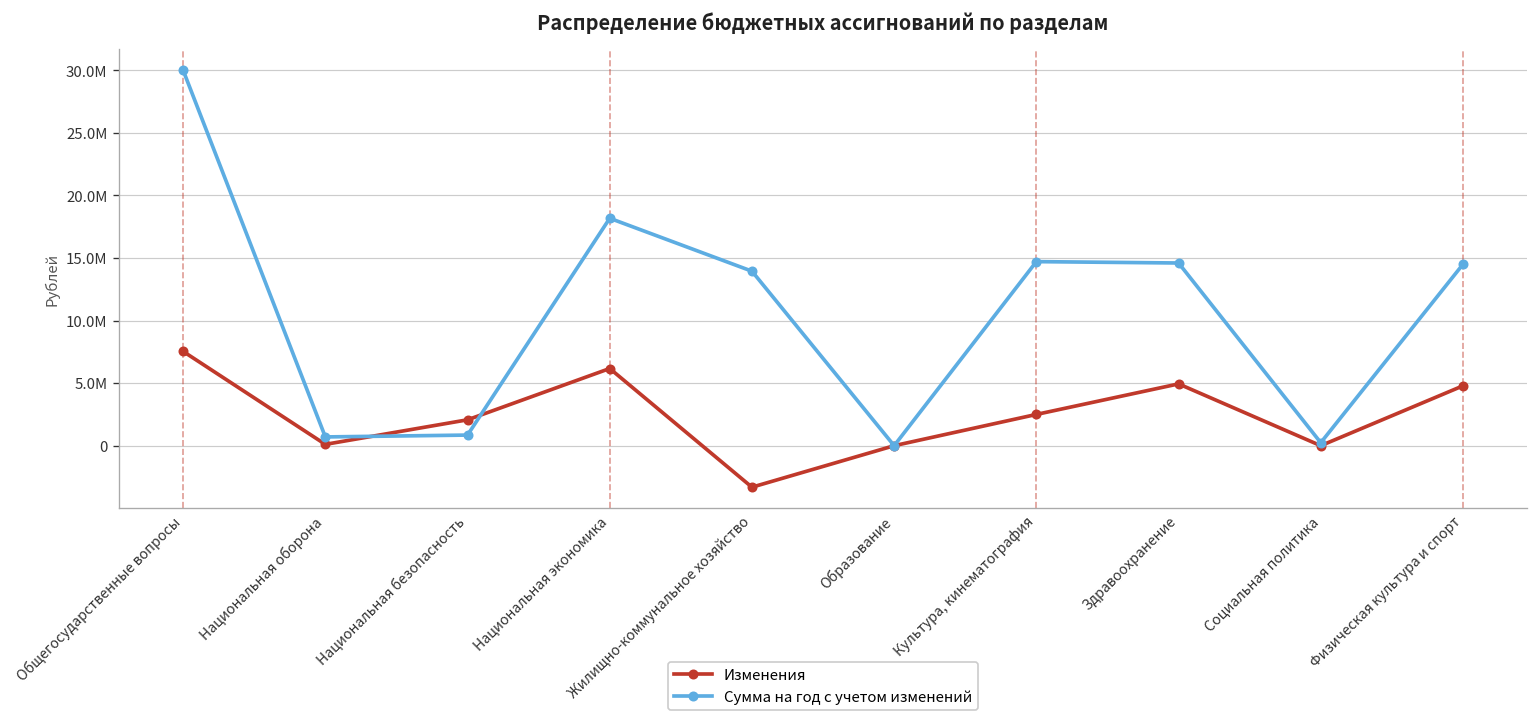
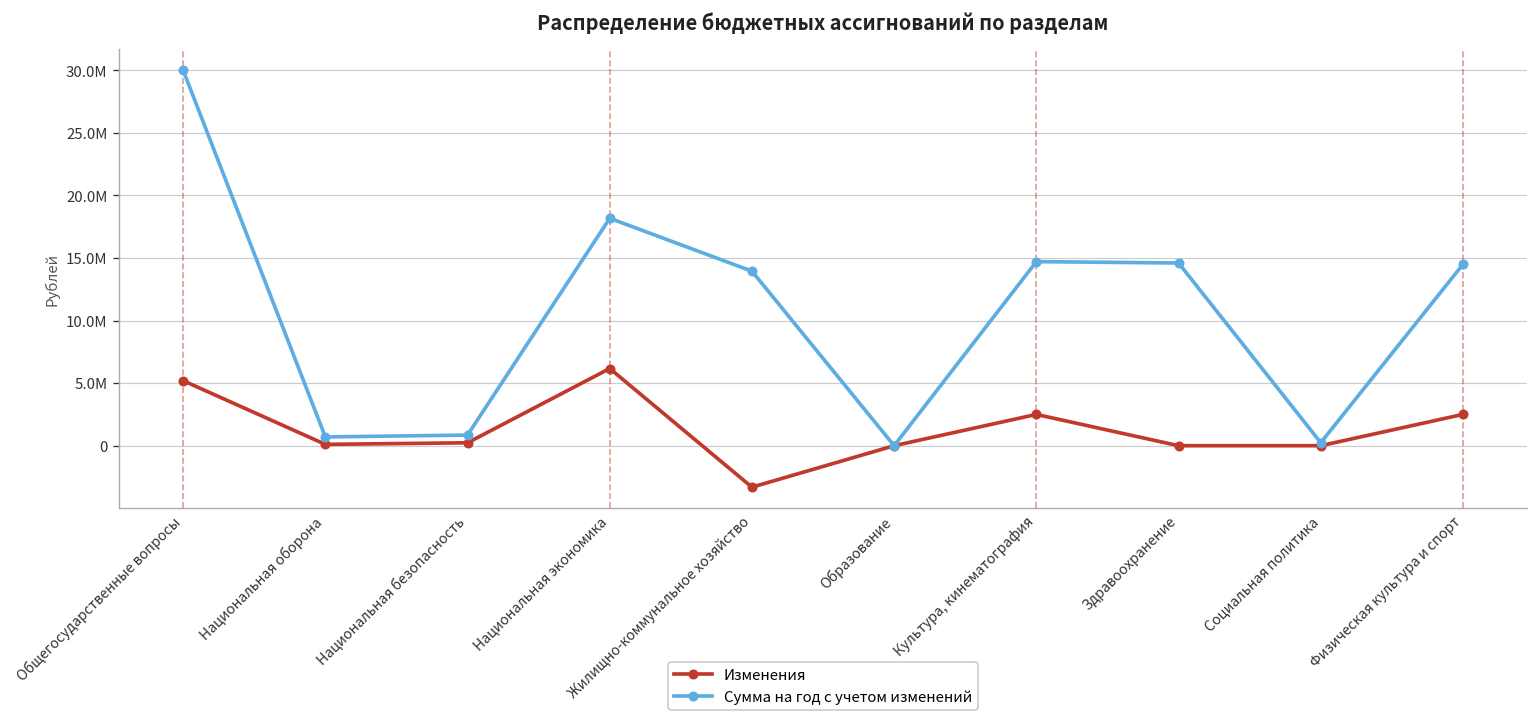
  {
    "Изменения": {
-     "Общегосударственные вопросы": 7500000,
+     "Общегосударственные вопросы": 5200000,
      "Национальная оборона": 100000,
-     "Национальная безопасность": 2100000,
+     "Национальная безопасность": 200000,
      "Национальная экономика": 6200000,
      "Жилищно-коммунальное хозяйство": -3300000,
      "Культура, кинематография": 2500000,
-     "Здравоохранение": 4900000,
-     "Физическая культура и спорт": 4800000
+     "Здравоохранение": 0,
+     "Физическая культура и спорт": 2500000
    },
    "Сумма на год с учетом изменений": {
      "Общегосударственные вопросы": 30000000,
      "Национальная оборона": 700000,
      "Национальная безопасность": 800000,
      "Национальная экономика": 18200000,
      "Жилищно-коммунальное хозяйство": 13900000,
      "Культура, кинематография": 14700000,
      "Здравоохранение": 14600000,
      "Физическая культура и спорт": 14500000
    }
  }
